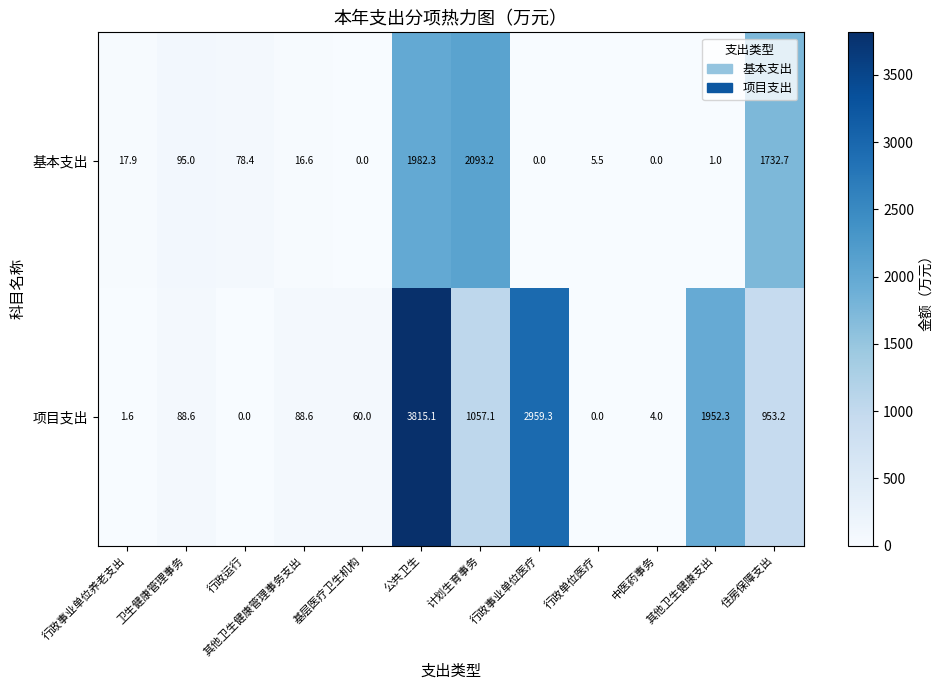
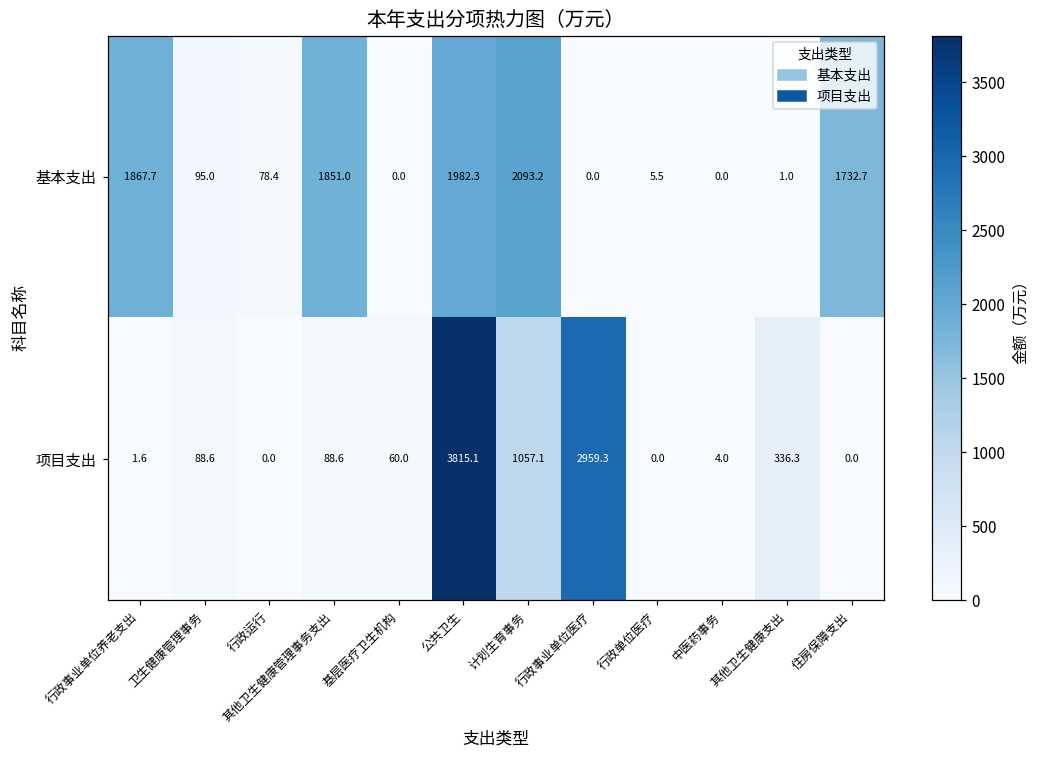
  {
    "基本支出": {
-     "行政事业单位养老支出": 17.9,
+     "行政事业单位养老支出": 1867.7,
      "卫生健康管理事务": 95.0,
      "行政运行": 78.4,
-     "其他卫生健康管理事务支出": 16.6,
+     "其他卫生健康管理事务支出": 1851.0,
      "基层医疗卫生机构": 0.0,
      "公共卫生": 1982.3,
      "计划生育事务": 2093.2,
      "行政事业单位医疗": 0.0,
      "行政单位医疗": 5.5,
      "中医药事务": 0.0,
      "其他卫生健康支出": 1.0,
      "住房保障支出": 1732.7
    },
    "项目支出": {
      "行政事业单位养老支出": 1.6,
      "卫生健康管理事务": 88.6,
      "行政运行": 0.0,
      "其他卫生健康管理事务支出": 88.6,
      "基层医疗卫生机构": 60.0,
      "公共卫生": 3815.1,
      "计划生育事务": 1057.1,
      "行政事业单位医疗": 2959.3,
      "行政单位医疗": 0.0,
      "中医药事务": 4.0,
-     "其他卫生健康支出": 1952.3,
-     "住房保障支出": 953.2
+     "其他卫生健康支出": 336.3,
+     "住房保障支出": 0.0
    }
  }
